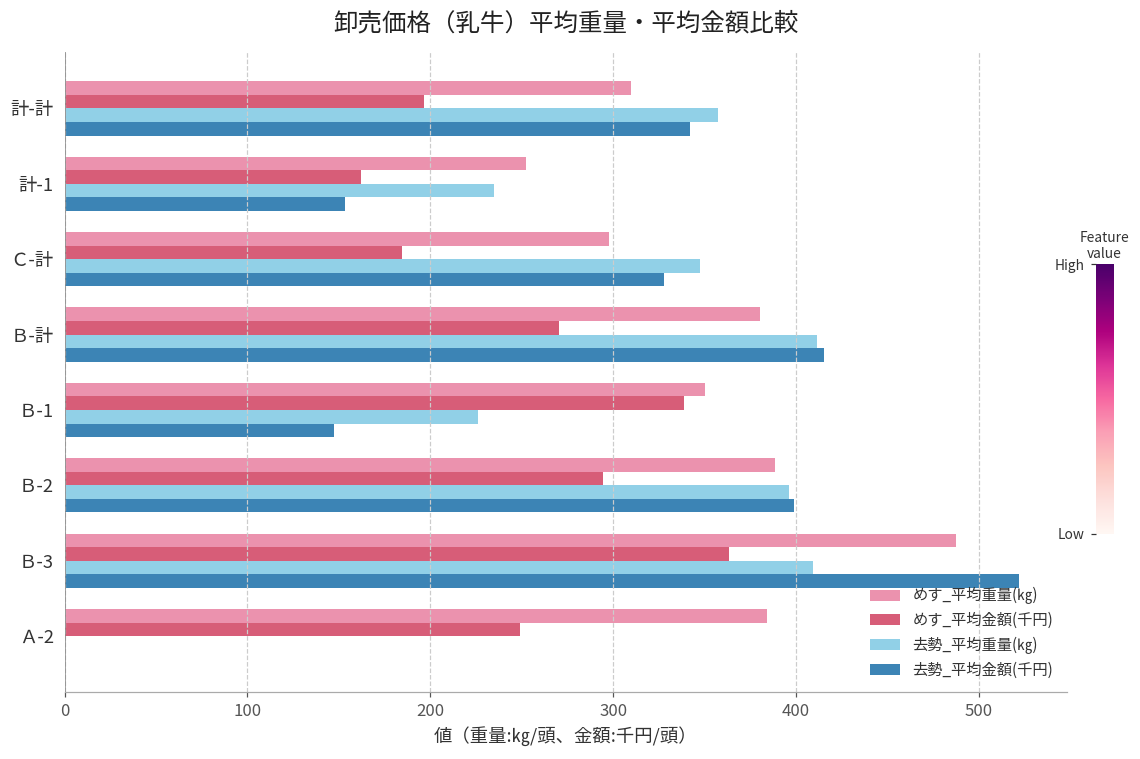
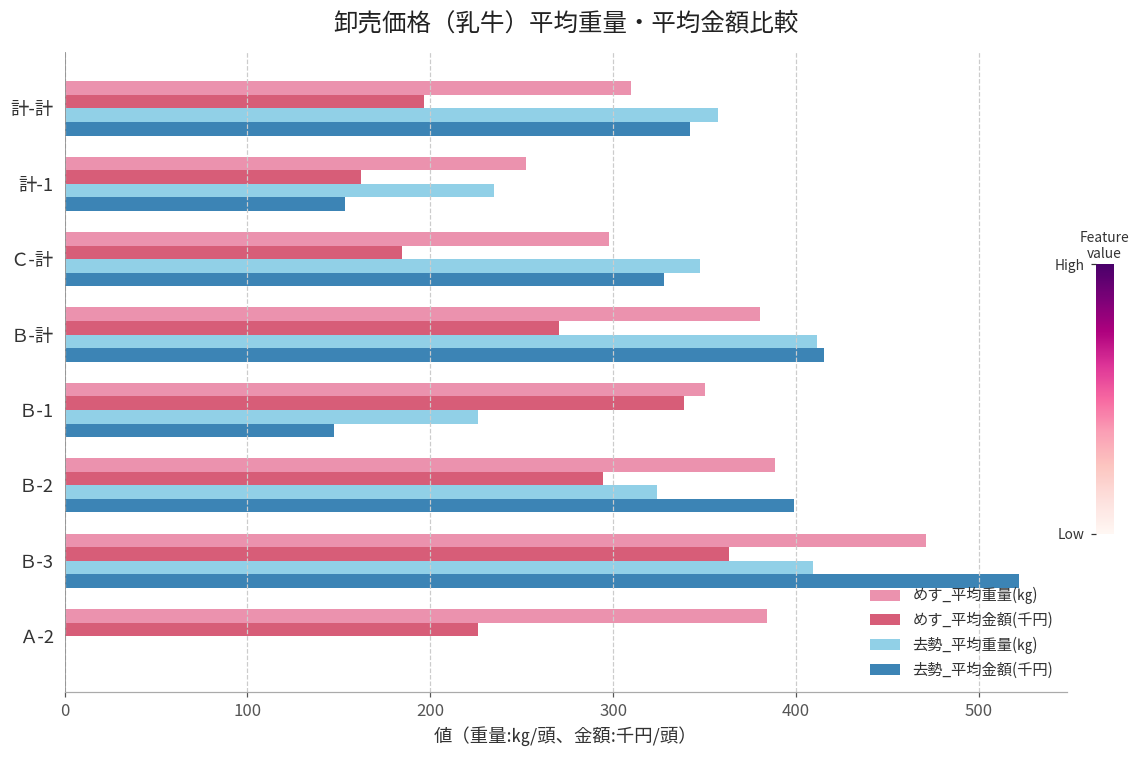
  {
    "めす_平均重量(㎏)": {
      "計-計": 310,
      "計-1": 252,
      "Ｃ-計": 298,
      "Ｂ-計": 380,
      "Ｂ-1": 350,
      "Ｂ-2": 388,
-     "Ｂ-3": 487,
+     "Ｂ-3": 471,
      "Ａ-2": 384
    },
    "めす_平均金額(千円)": {
      "計-計": 197,
      "計-1": 162,
      "Ｃ-計": 184,
      "Ｂ-計": 271,
      "Ｂ-1": 339,
      "Ｂ-2": 294,
      "Ｂ-3": 363,
-     "Ａ-2": 249
+     "Ａ-2": 226
    },
    "去勢_平均重量(㎏)": {
      "計-計": 358,
      "計-1": 235,
      "Ｃ-計": 347,
      "Ｂ-計": 411,
      "Ｂ-1": 226,
-     "Ｂ-2": 396,
+     "Ｂ-2": 324,
      "Ｂ-3": 409,
      "Ａ-2": 0
    },
    "去勢_平均金額(千円)": {
      "計-計": 342,
      "計-1": 153,
      "Ｃ-計": 328,
      "Ｂ-計": 415,
      "Ｂ-1": 147,
      "Ｂ-2": 399,
      "Ｂ-3": 522,
      "Ａ-2": 0
    }
  }
